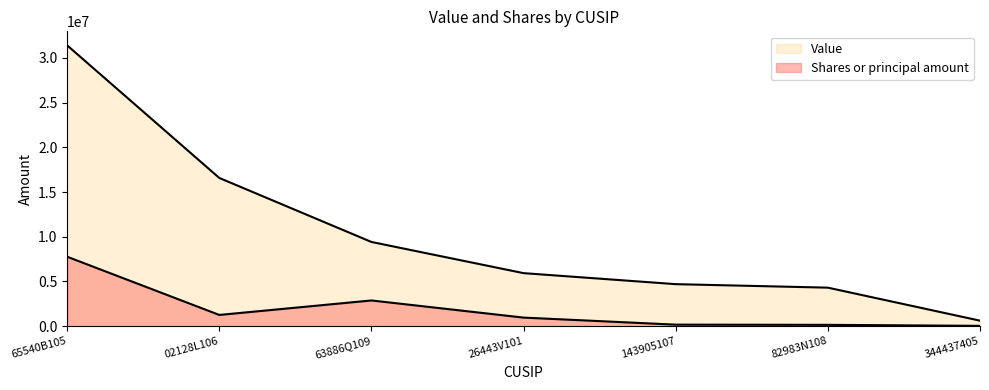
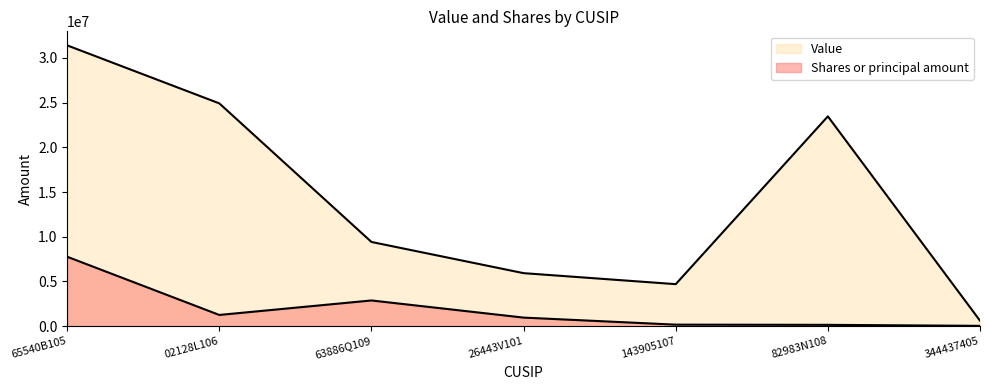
  {
    "Value": {
      "65540B105": 31000000,
-     "02128L106": 17000000,
+     "02128L106": 25000000,
      "63886Q109": 9000000,
      "26443V101": 6000000,
      "143905107": 5000000,
-     "82983N108": 4000000,
+     "82983N108": 23000000,
      "344437405": 1000000
    },
    "Shares or principal amount": {
      "65540B105": 8000000,
      "02128L106": 1000000,
      "63886Q109": 3000000,
      "26443V101": 1000000,
      "143905107": 0,
      "82983N108": 0,
      "344437405": 0
    }
  }
